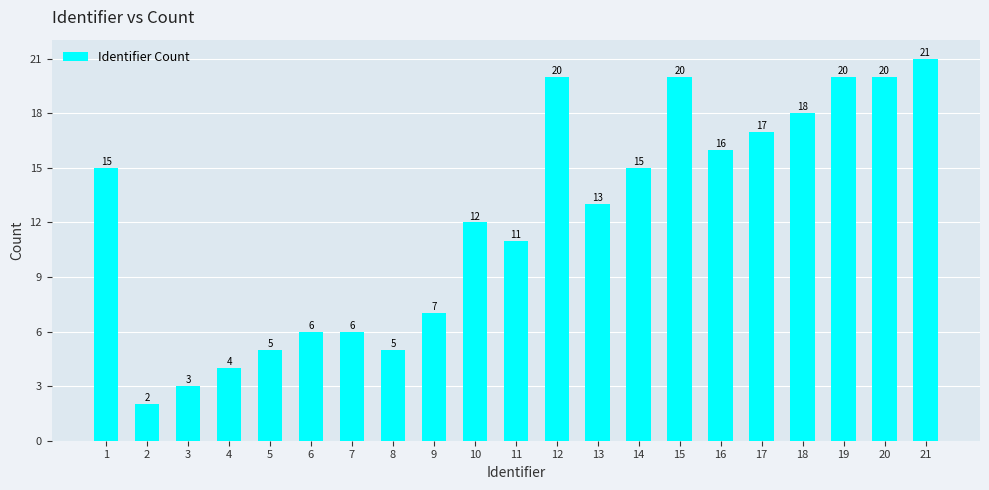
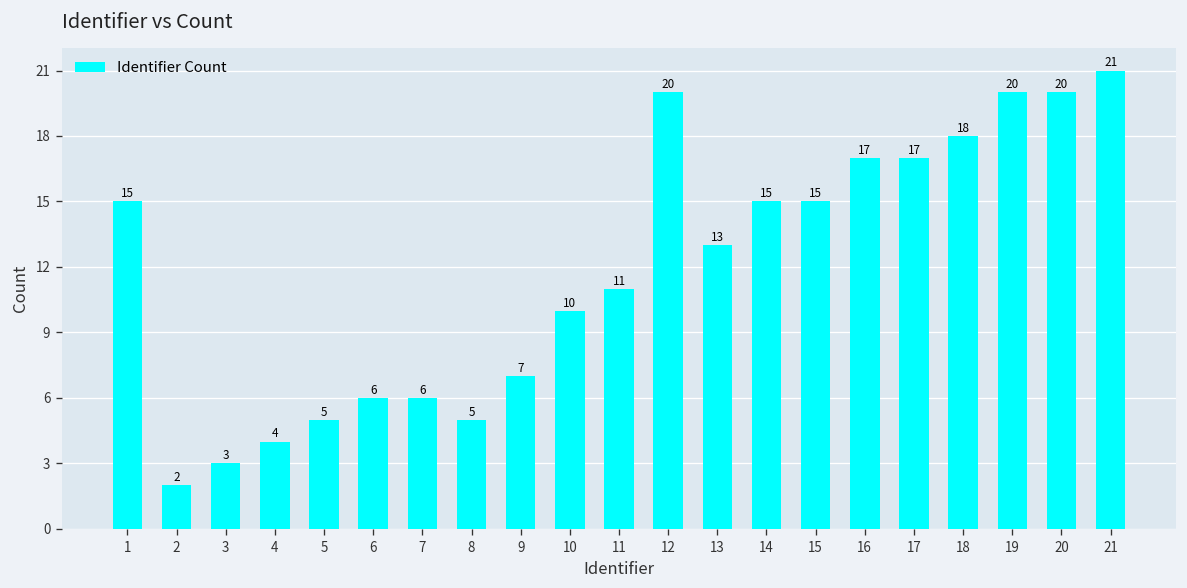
  {
    "1": 15,
    "2": 2,
    "3": 3,
    "4": 4,
    "5": 5,
    "6": 6,
    "7": 6,
    "8": 5,
    "9": 7,
-   "10": 12,
+   "10": 10,
    "11": 11,
    "12": 20,
    "13": 13,
    "14": 15,
-   "15": 20,
-   "16": 16,
+   "15": 15,
+   "16": 17,
    "17": 17,
    "18": 18,
    "19": 20,
    "20": 20,
    "21": 21
  }
